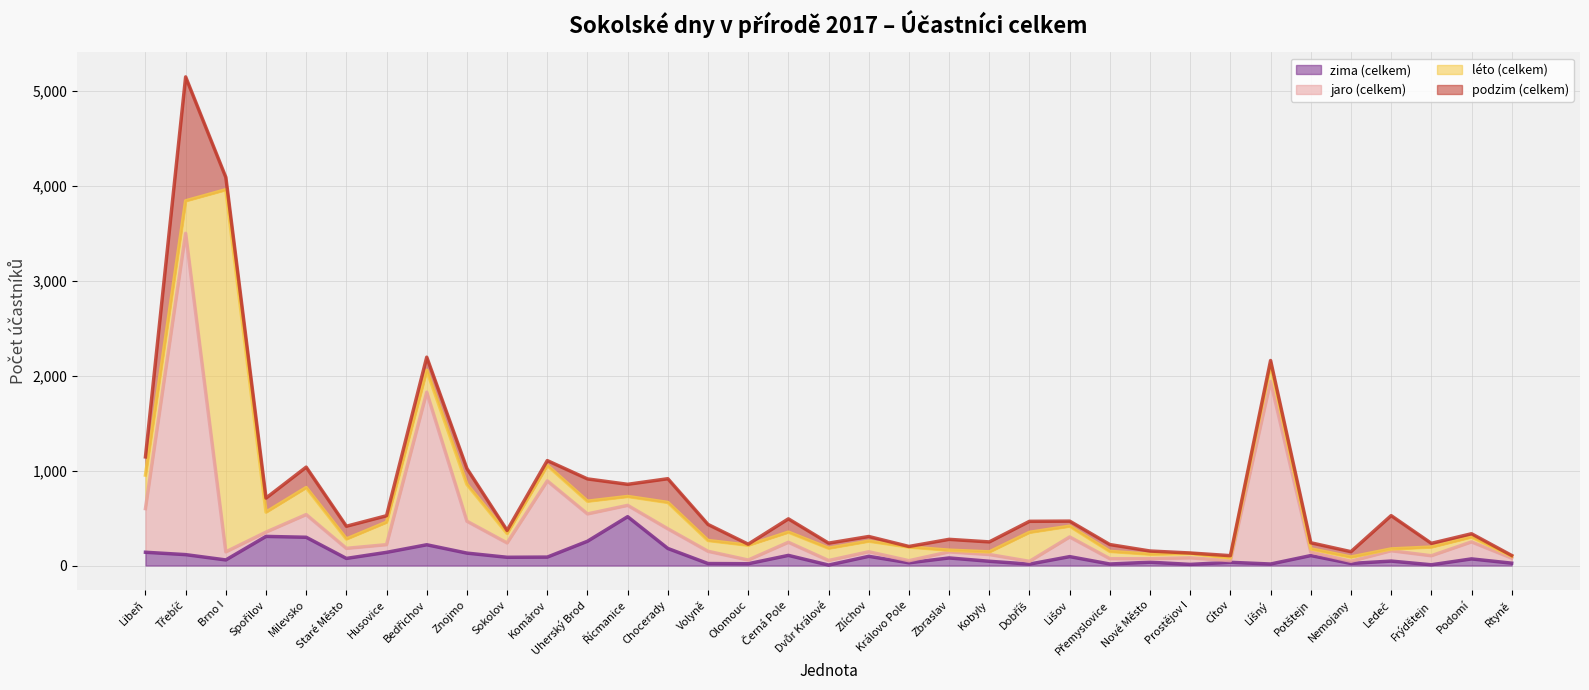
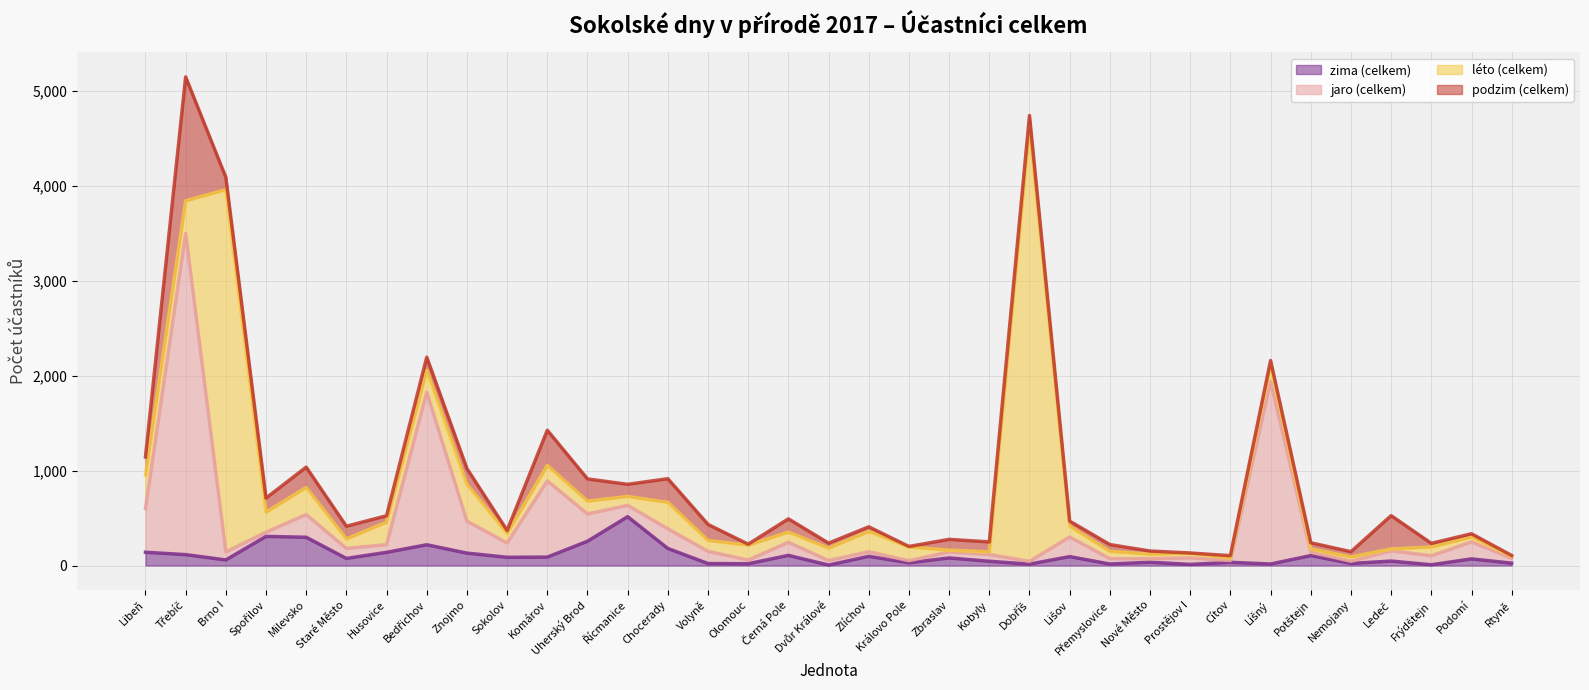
  {
    "zima (celkem)": {
      "Libeň": "100",
      "Třebíč": "100",
      "Brno I": "100",
      "Spořilov": "300",
      "Milevsko": "300",
      "Staré Město": "100",
      "Husovice": "100",
      "Bedřichov": "200",
      "Znojmo": "100",
      "Sokolov": "100",
      "Komárov": "100",
      "Uherský Brod": "300",
      "Řícmanice": "500",
      "Chocerady": "200",
      "Volyně": "0",
      "Olomouc": "0",
      "Černá Pole": "100",
      "Dvůr Králové": "0",
      "Zlíchov": "100",
      "Zbraslav": "100",
      "Kobyly": "0",
      "Dobříš": "0",
      "Lišov": "100",
      "Přemyslovice": "0",
      "Nové Město": "0",
      "Prostějov I": "0",
      "Líšný": "0",
      "Potštejn": "100",
      "Ledeč": "0",
      "Frýdštejn": "0",
      "Podomí": "100",
      "Rtyně": "0"
    },
    "jaro (celkem)": {
      "Libeň": "500",
      "Třebíč": "3,400",
      "Brno I": "100",
      "Spořilov": "0",
      "Milevsko": "200",
      "Staré Město": "100",
      "Husovice": "100",
      "Bedřichov": "1,600",
      "Znojmo": "300",
      "Sokolov": "200",
      "Komárov": "800",
      "Uherský Brod": "300",
      "Řícmanice": "100",
      "Chocerady": "200",
      "Volyně": "100",
      "Olomouc": "0",
      "Černá Pole": "100",
      "Dvůr Králové": "0",
      "Zlíchov": "0",
      "Kobyly": "100",
      "Dobříš": "0",
      "Lišov": "200",
      "Přemyslovice": "100",
      "Nové Město": "0",
      "Prostějov I": "100",
      "Líšný": "1,900",
      "Potštejn": "0",
      "Frýdštejn": "100",
      "Podomí": "200"
    },
    "léto (celkem)": {
      "Libeň": "400",
      "Třebíč": "300",
      "Brno I": "3,800",
      "Spořilov": "200",
      "Milevsko": "300",
      "Staré Město": "100",
      "Husovice": "200",
      "Bedřichov": "200",
      "Znojmo": "400",
      "Sokolov": "100",
      "Komárov": "200",
      "Uherský Brod": "100",
      "Řícmanice": "100",
      "Chocerady": "300",
      "Volyně": "100",
      "Černá Pole": "100",
      "Dvůr Králové": "100",
-     "Zlíchov": "100",
+     "Zlíchov": "200",
      "Kobyly": "0",
-     "Dobříš": "300",
+     "Dobříš": "4,600",
      "Lišov": "100",
      "Přemyslovice": "100",
      "Nové Město": "0",
      "Líšný": "200",
      "Potštejn": "0",
      "Nemojany": "0",
      "Frýdštejn": "100",
      "Podomí": "100"
    },
    "podzim (celkem)": {
      "Libeň": "200",
      "Třebíč": "1,300",
      "Brno I": "100",
      "Spořilov": "100",
      "Milevsko": "200",
      "Staré Město": "100",
      "Husovice": "100",
      "Bedřichov": "100",
      "Znojmo": "200",
      "Sokolov": "0",
-     "Komárov": "100",
+     "Komárov": "400",
      "Uherský Brod": "200",
      "Řícmanice": "100",
      "Chocerady": "300",
      "Volyně": "200",
      "Černá Pole": "100",
      "Dvůr Králové": "100",
      "Zlíchov": "0",
      "Zbraslav": "100",
      "Kobyly": "100",
      "Dobříš": "100",
      "Lišov": "100",
      "Přemyslovice": "100",
      "Nové Město": "0",
      "Líšný": "0",
      "Potštejn": "100",
      "Nemojany": "100",
      "Ledeč": "400",
      "Frýdštejn": "0",
      "Podomí": "0"
    }
  }
